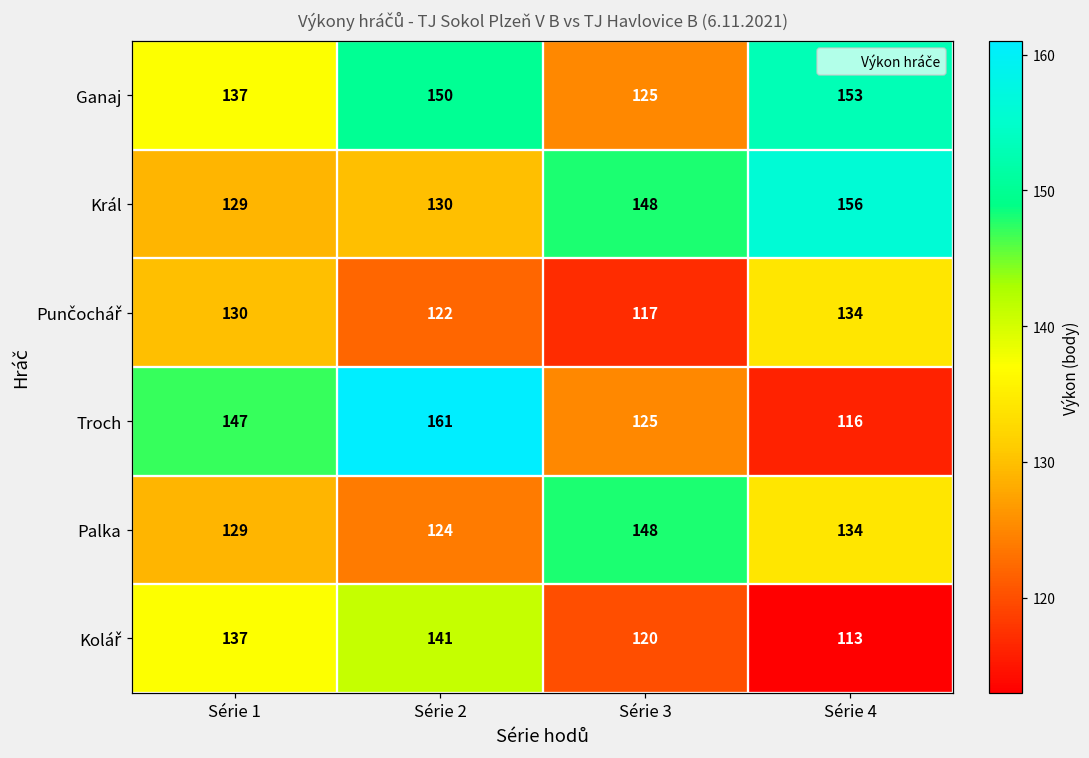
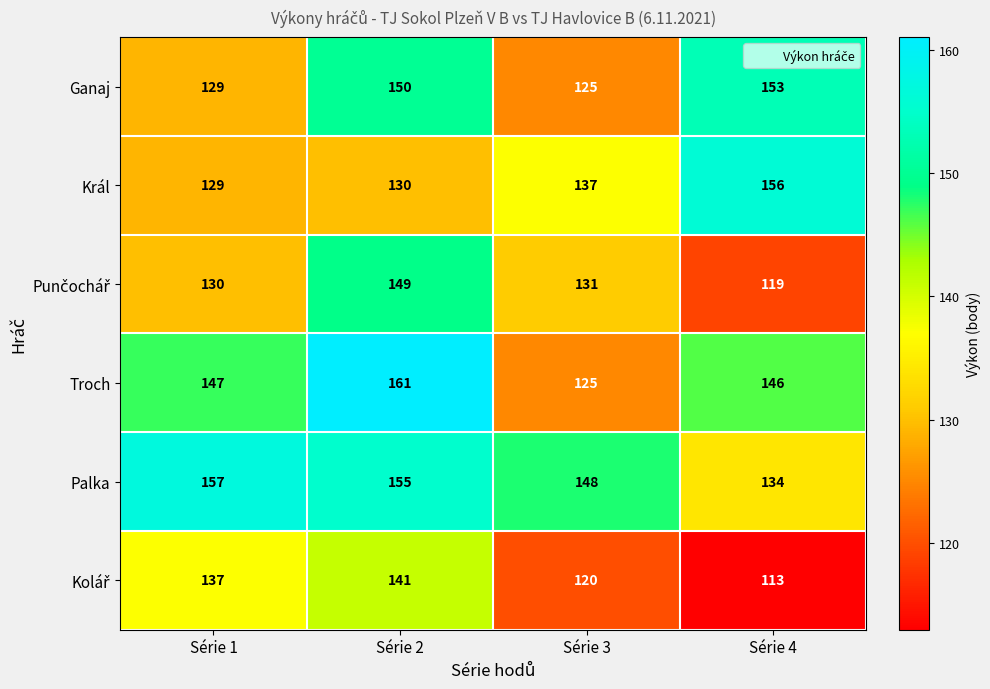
  {
    "Ganaj": {
-     "Série 1": 137,
+     "Série 1": 129,
      "Série 2": 150,
      "Série 3": 125,
      "Série 4": 153
    },
    "Král": {
      "Série 1": 129,
      "Série 2": 130,
-     "Série 3": 148,
+     "Série 3": 137,
      "Série 4": 156
    },
    "Punčochář": {
      "Série 1": 130,
-     "Série 2": 122,
-     "Série 3": 117,
-     "Série 4": 134
+     "Série 2": 149,
+     "Série 3": 131,
+     "Série 4": 119
    },
    "Troch": {
      "Série 1": 147,
      "Série 2": 161,
      "Série 3": 125,
-     "Série 4": 116
+     "Série 4": 146
    },
    "Palka": {
-     "Série 1": 129,
-     "Série 2": 124,
+     "Série 1": 157,
+     "Série 2": 155,
      "Série 3": 148,
      "Série 4": 134
    },
    "Kolář": {
      "Série 1": 137,
      "Série 2": 141,
      "Série 3": 120,
      "Série 4": 113
    }
  }
